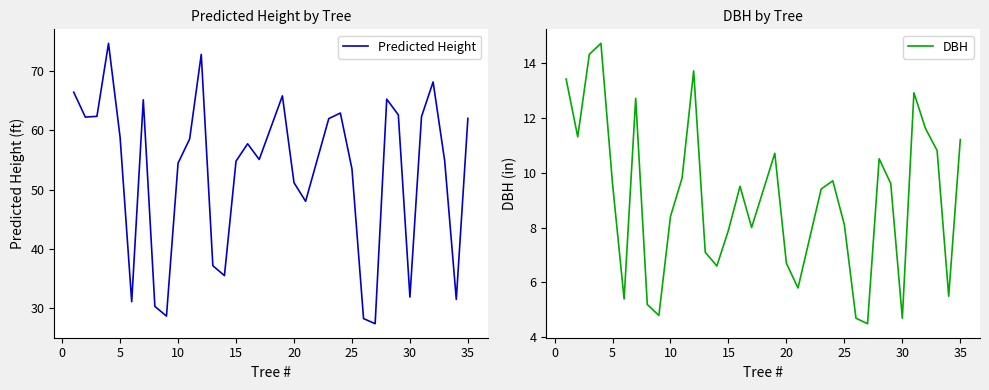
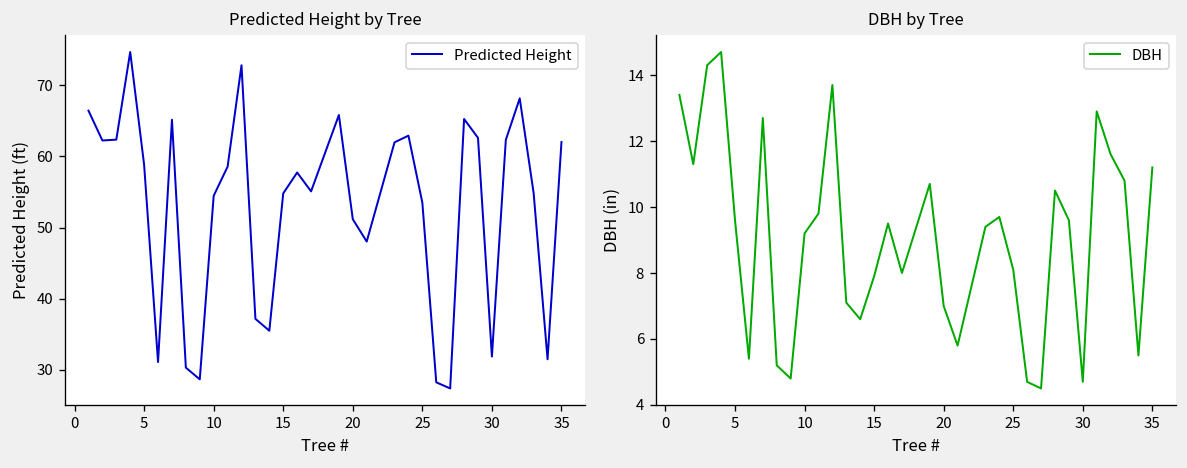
  {
    "Predicted Height by Tree": {
      "5": 59,
      "10": 54,
      "15": 55,
      "20": 51,
      "25": 53,
      "30": 32,
      "35": 62
    },
    "DBH by Tree": {
      "5": 9.6,
-     "10": 8.4,
+     "10": 9.2,
      "15": 7.9,
-     "20": 6.7,
+     "20": 7.0,
      "25": 8.1,
      "30": 4.7,
      "35": 11.2
    }
  }
